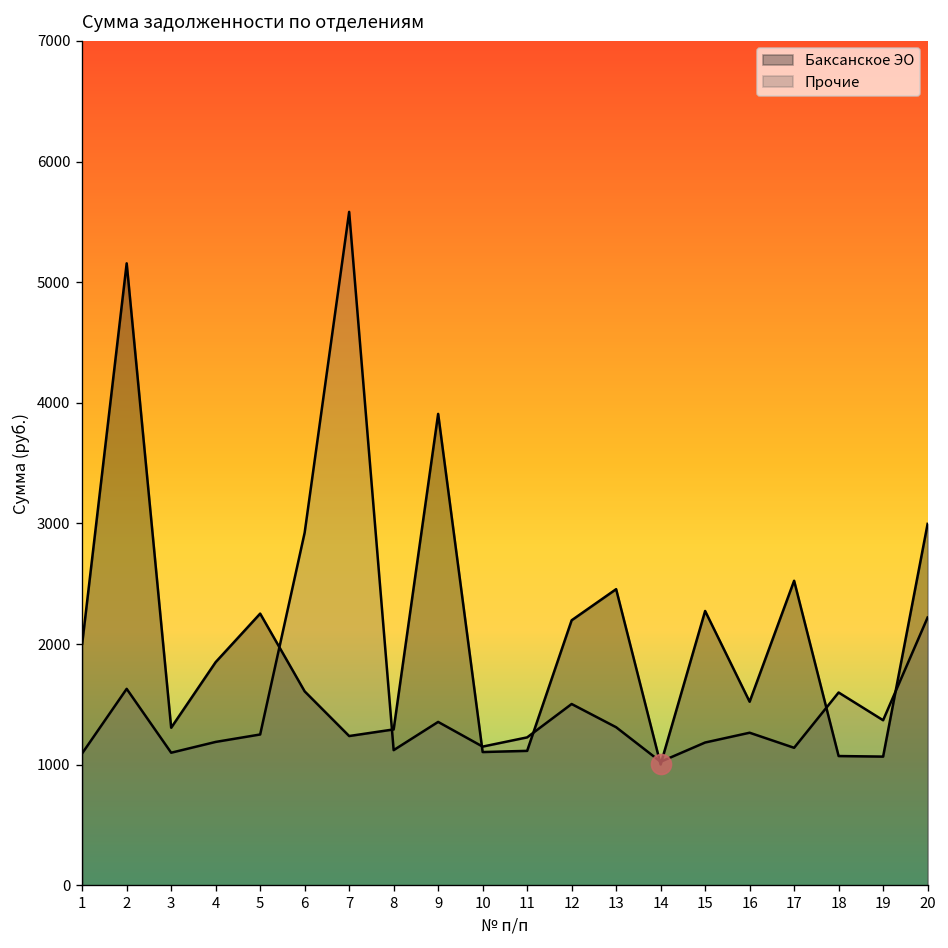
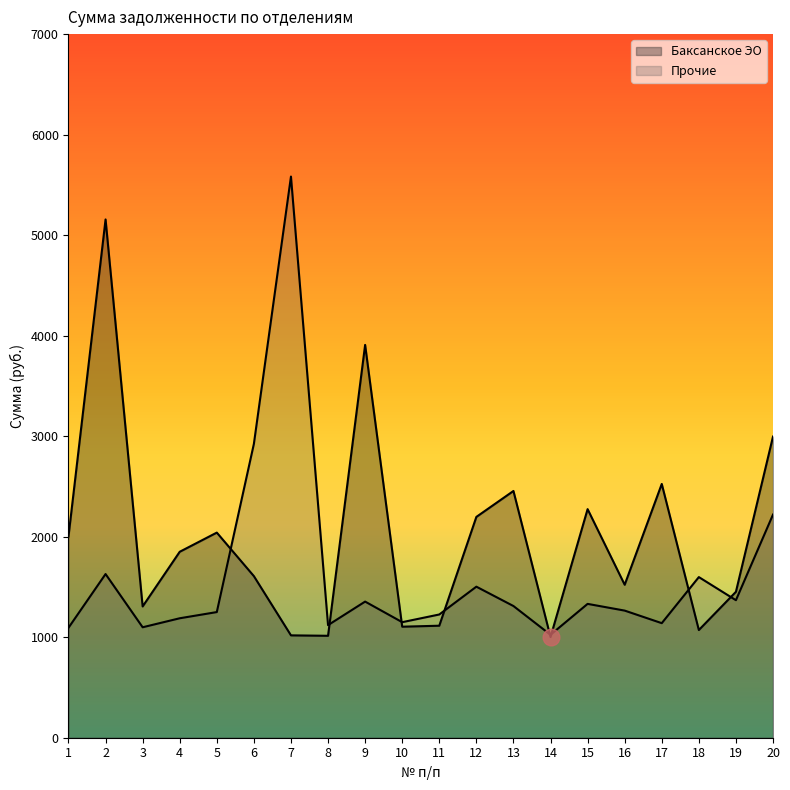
  {
    "Баксанское ЭО": {
      "1": 2000,
      "2": 5160,
      "3": 1310,
      "4": 1850,
-     "5": 2250,
+     "5": 2040,
      "6": 1610,
-     "7": 1240,
-     "8": 1290,
+     "7": 1020,
+     "8": 1010,
      "9": 3910,
      "10": 1100,
      "11": 1110,
      "12": 2200,
      "13": 2450,
      "15": 2270,
      "16": 1520,
      "17": 2520,
      "18": 1070,
-     "19": 1070,
+     "19": 1450,
      "20": 3000
    },
    "Прочие": {
      "1": 1090,
      "2": 1630,
      "3": 1100,
      "4": 1190,
      "5": 1250,
      "6": 2920,
      "7": 5580,
      "8": 1120,
      "9": 1350,
      "10": 1150,
      "11": 1230,
      "12": 1500,
      "13": 1310,
-     "15": 1180,
+     "15": 1330,
      "16": 1260,
      "17": 1140,
      "18": 1600,
      "19": 1370,
      "20": 2220
    }
  }
